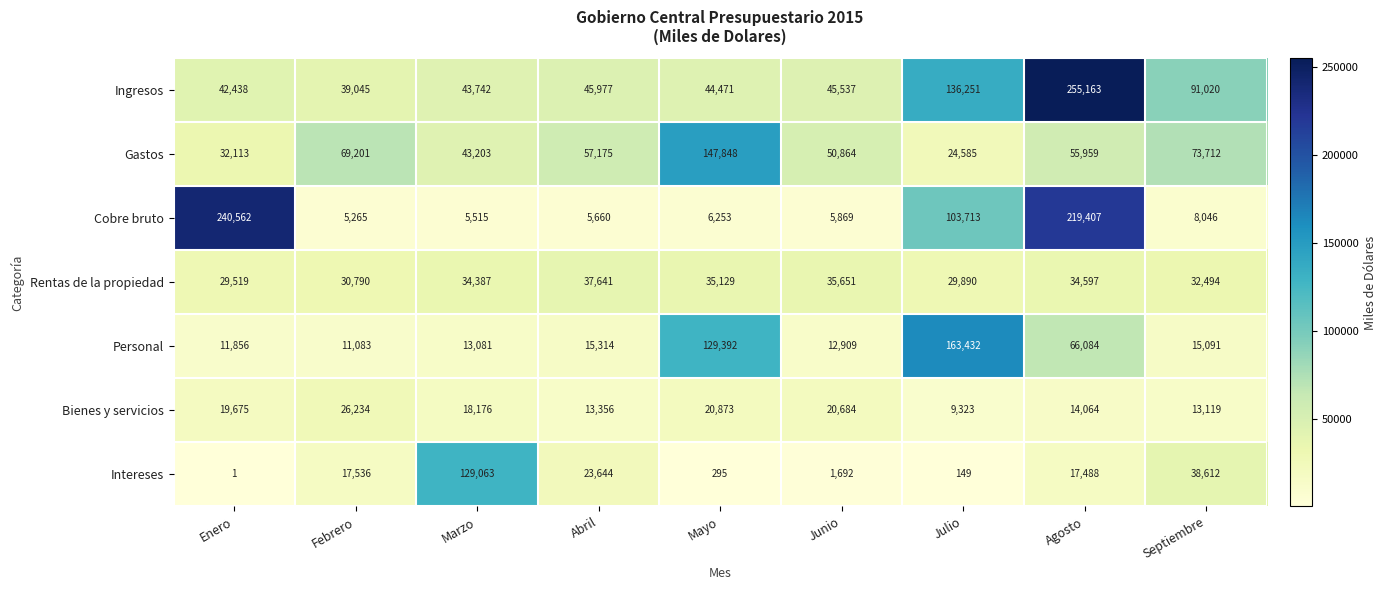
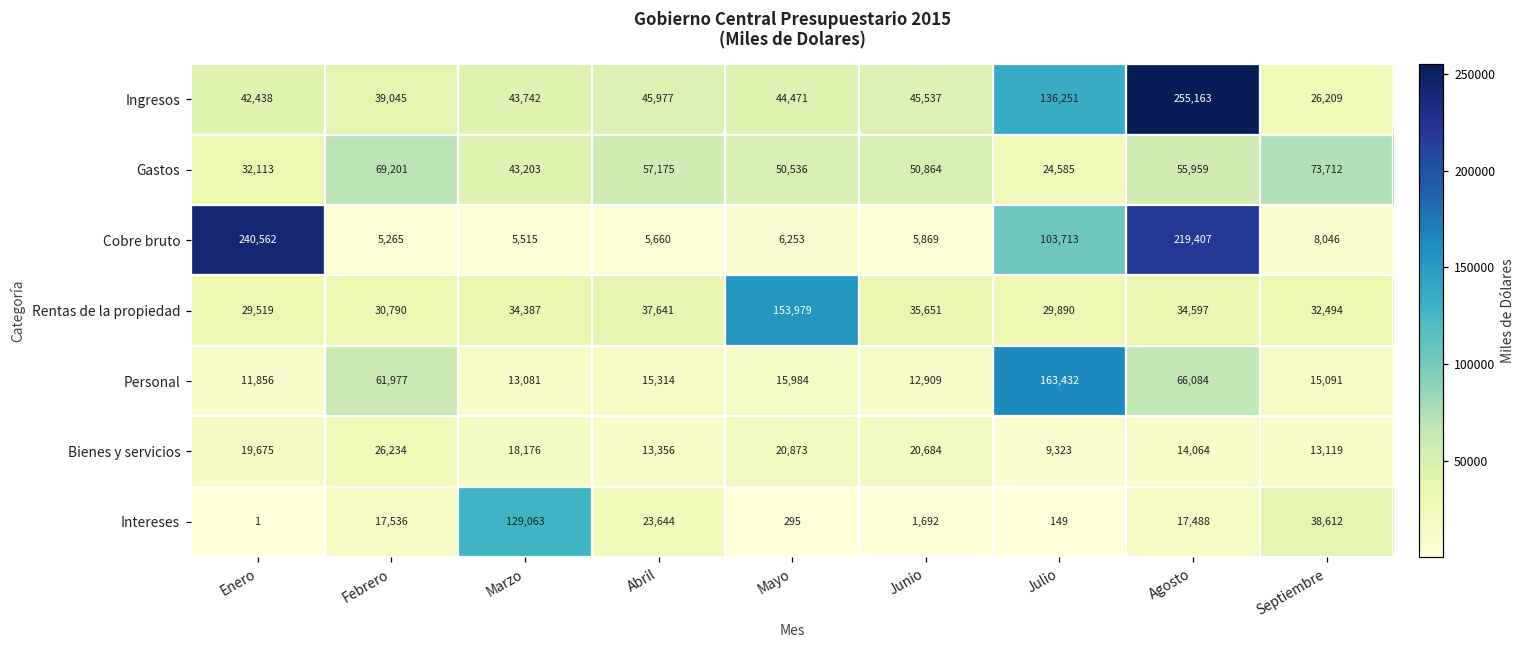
  {
    "Ingresos": {
      "Enero": "42,438",
      "Febrero": "39,045",
      "Marzo": "43,742",
      "Abril": "45,977",
      "Mayo": "44,471",
      "Junio": "45,537",
      "Julio": "136,251",
      "Agosto": "255,163",
-     "Septiembre": "91,020"
+     "Septiembre": "26,209"
    },
    "Gastos": {
      "Enero": "32,113",
      "Febrero": "69,201",
      "Marzo": "43,203",
      "Abril": "57,175",
-     "Mayo": "147,848",
+     "Mayo": "50,536",
      "Junio": "50,864",
      "Julio": "24,585",
      "Agosto": "55,959",
      "Septiembre": "73,712"
    },
    "Cobre bruto": {
      "Enero": "240,562",
      "Febrero": "5,265",
      "Marzo": "5,515",
      "Abril": "5,660",
      "Mayo": "6,253",
      "Junio": "5,869",
      "Julio": "103,713",
      "Agosto": "219,407",
      "Septiembre": "8,046"
    },
    "Rentas de la propiedad": {
      "Enero": "29,519",
      "Febrero": "30,790",
      "Marzo": "34,387",
      "Abril": "37,641",
-     "Mayo": "35,129",
+     "Mayo": "153,979",
      "Junio": "35,651",
      "Julio": "29,890",
      "Agosto": "34,597",
      "Septiembre": "32,494"
    },
    "Personal": {
      "Enero": "11,856",
-     "Febrero": "11,083",
+     "Febrero": "61,977",
      "Marzo": "13,081",
      "Abril": "15,314",
-     "Mayo": "129,392",
+     "Mayo": "15,984",
      "Junio": "12,909",
      "Julio": "163,432",
      "Agosto": "66,084",
      "Septiembre": "15,091"
    },
    "Bienes y servicios": {
      "Enero": "19,675",
      "Febrero": "26,234",
      "Marzo": "18,176",
      "Abril": "13,356",
      "Mayo": "20,873",
      "Junio": "20,684",
      "Julio": "9,323",
      "Agosto": "14,064",
      "Septiembre": "13,119"
    },
    "Intereses": {
      "Enero": "1",
      "Febrero": "17,536",
      "Marzo": "129,063",
      "Abril": "23,644",
      "Mayo": "295",
      "Junio": "1,692",
      "Julio": "149",
      "Agosto": "17,488",
      "Septiembre": "38,612"
    }
  }
